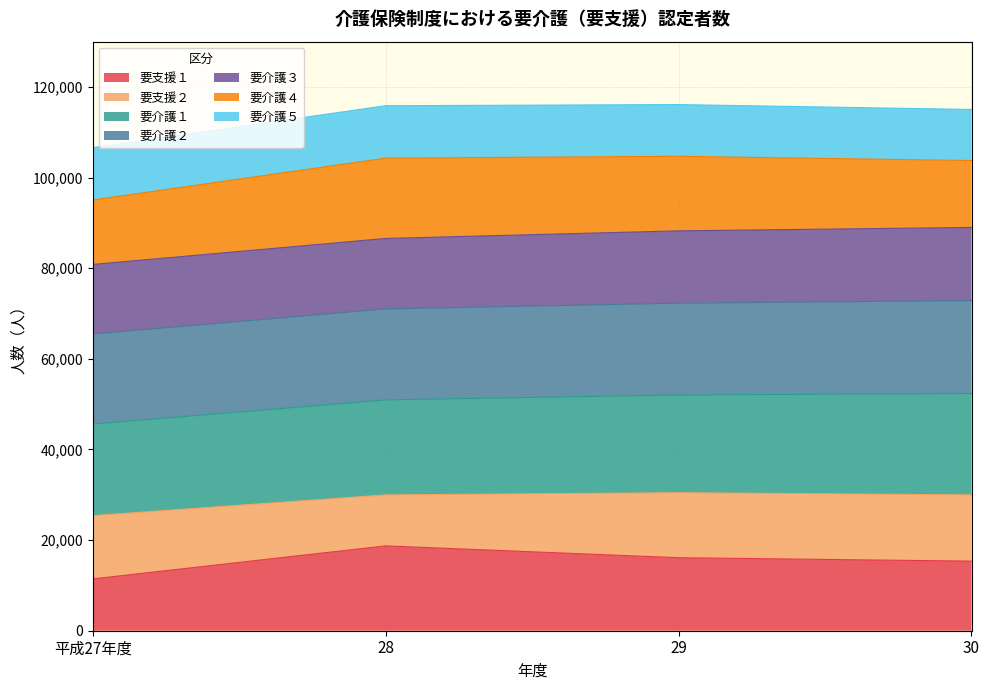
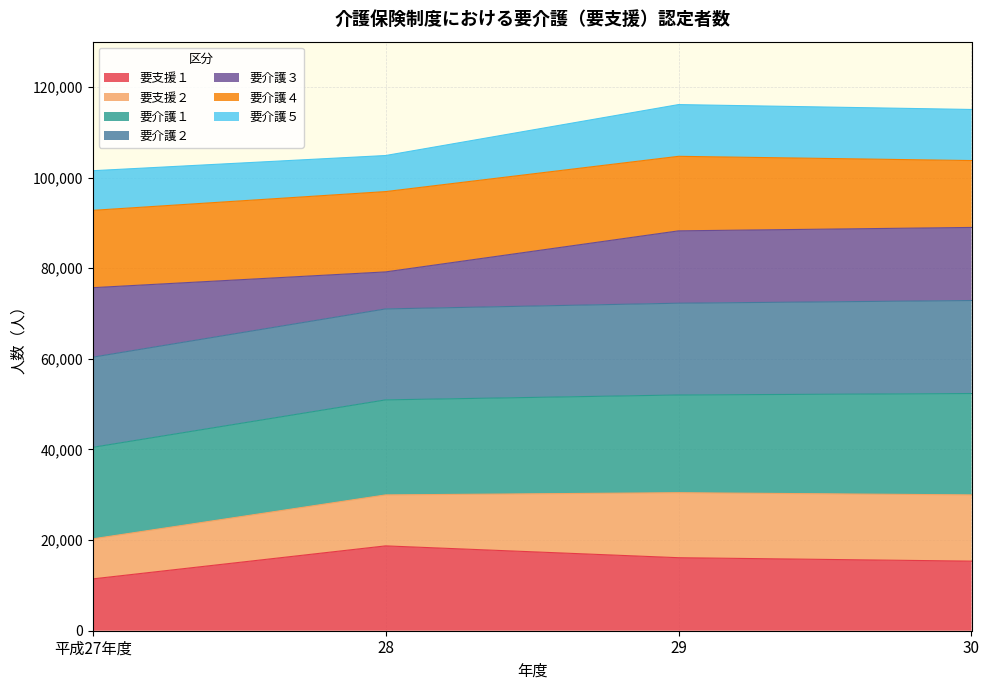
  {
    "要支援１": {
      "平成27年度": "11,000",
      "28": "19,000",
      "29": "16,000",
      "30": "15,000"
    },
    "要支援２": {
-     "平成27年度": "14,000",
+     "平成27年度": "9,000",
      "28": "11,000",
      "29": "14,000",
      "30": "15,000"
    },
    "要介護３": {
      "平成27年度": "15,000",
-     "28": "16,000",
+     "28": "8,000",
      "29": "16,000",
      "30": "16,000"
    },
    "要介護４": {
-     "平成27年度": "14,000",
+     "平成27年度": "17,000",
      "28": "18,000",
      "29": "16,000",
      "30": "15,000"
    },
    "要介護５": {
-     "平成27年度": "12,000",
-     "28": "12,000",
+     "平成27年度": "9,000",
+     "28": "8,000",
      "29": "11,000",
      "30": "11,000"
    }
  }
